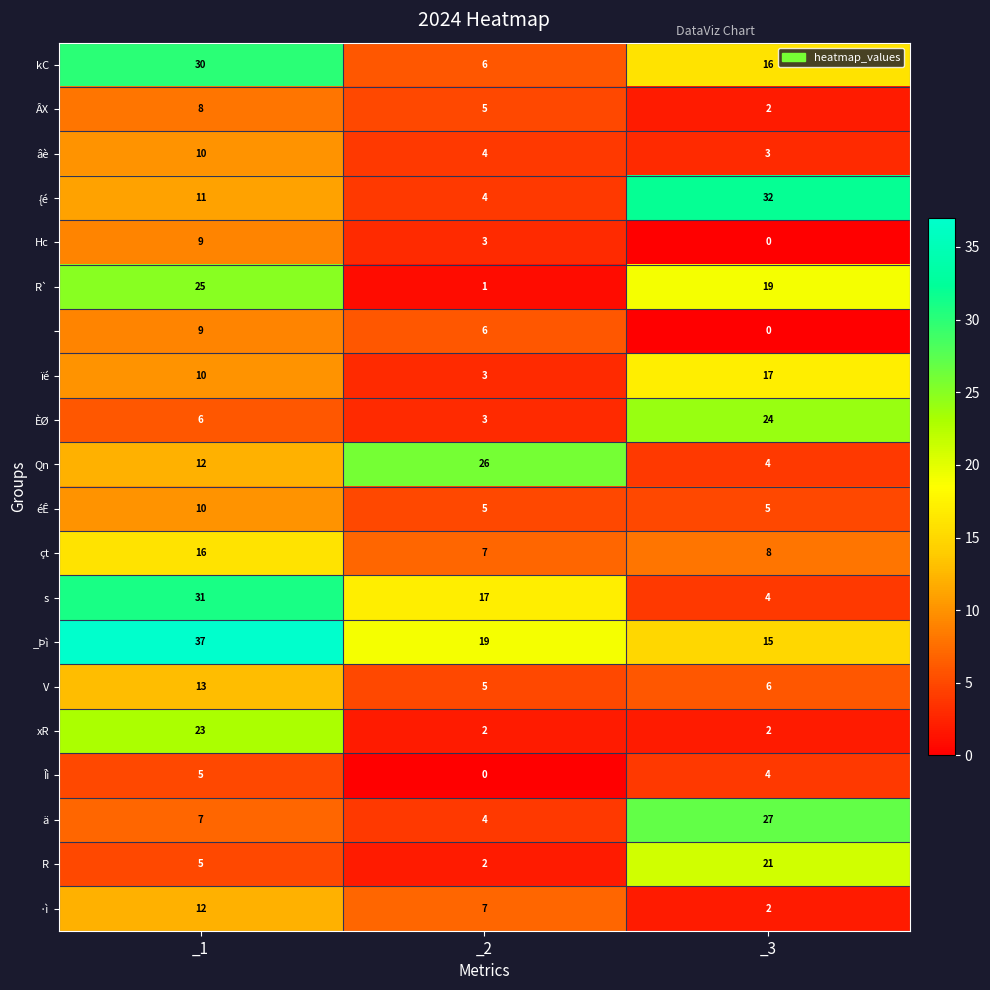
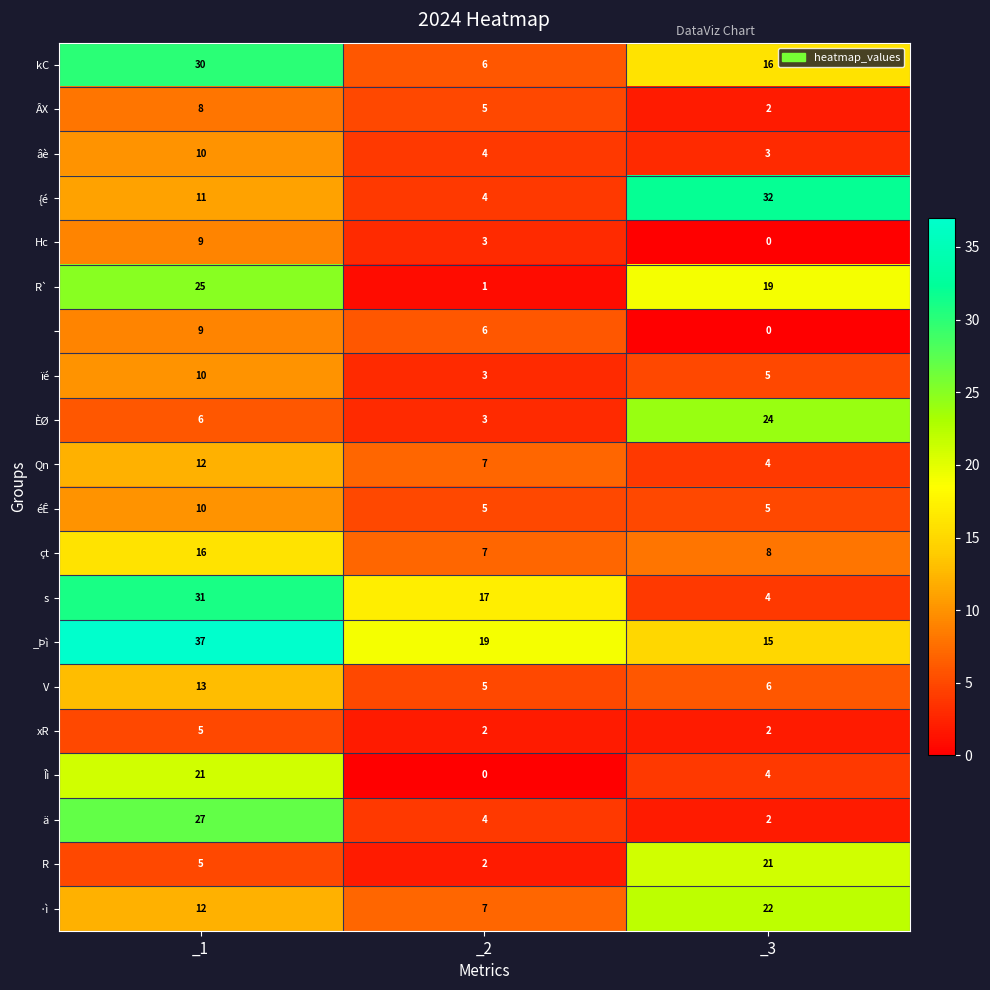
  {
    "kC": {
      "_1": 30,
      "_2": 6,
      "_3": 16
    },
    "ÂX": {
      "_1": 8,
      "_2": 5,
      "_3": 2
    },
    "âè": {
      "_1": 10,
      "_2": 4,
      "_3": 3
    },
    "{é": {
      "_1": 11,
      "_2": 4,
      "_3": 32
    },
    "Hc": {
      "_1": 9,
      "_2": 3,
      "_3": 0
    },
    "R`": {
      "_1": 25,
      "_2": 1,
      "_3": 19
    },
    "ïé": {
      "_1": 10,
      "_2": 3,
-     "_3": 17
+     "_3": 5
    },
    "ÈØ": {
      "_1": 6,
      "_2": 3,
      "_3": 24
    },
    "Qn": {
      "_1": 12,
-     "_2": 26,
+     "_2": 7,
      "_3": 4
    },
    "éÊ": {
      "_1": 10,
      "_2": 5,
      "_3": 5
    },
    "çt": {
      "_1": 16,
      "_2": 7,
      "_3": 8
    },
    "s": {
      "_1": 31,
      "_2": 17,
      "_3": 4
    },
    "_Þì": {
      "_1": 37,
      "_2": 19,
      "_3": 15
    },
    "V": {
      "_1": 13,
      "_2": 5,
      "_3": 6
    },
    "xR": {
-     "_1": 23,
+     "_1": 5,
      "_2": 2,
      "_3": 2
    },
    "Îì": {
-     "_1": 5,
+     "_1": 21,
      "_2": 0,
      "_3": 4
    },
    "ä": {
-     "_1": 7,
+     "_1": 27,
      "_2": 4,
-     "_3": 27
+     "_3": 2
    },
    "R": {
      "_1": 5,
      "_2": 2,
      "_3": 21
    },
    "·ì": {
      "_1": 12,
      "_2": 7,
-     "_3": 2
+     "_3": 22
    }
  }
